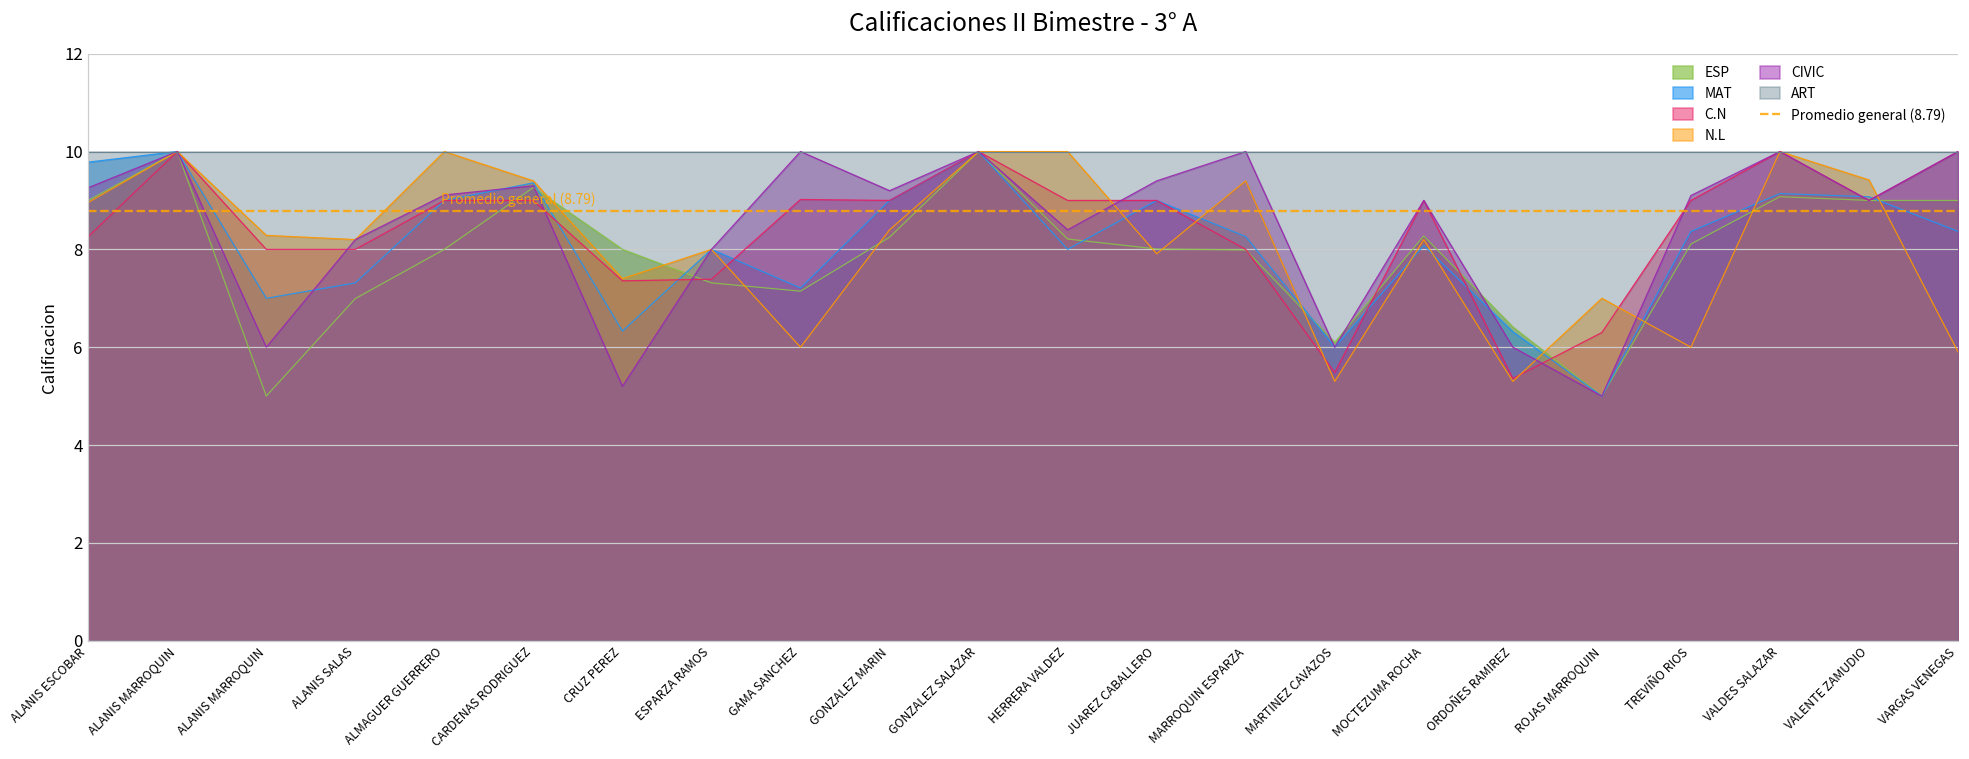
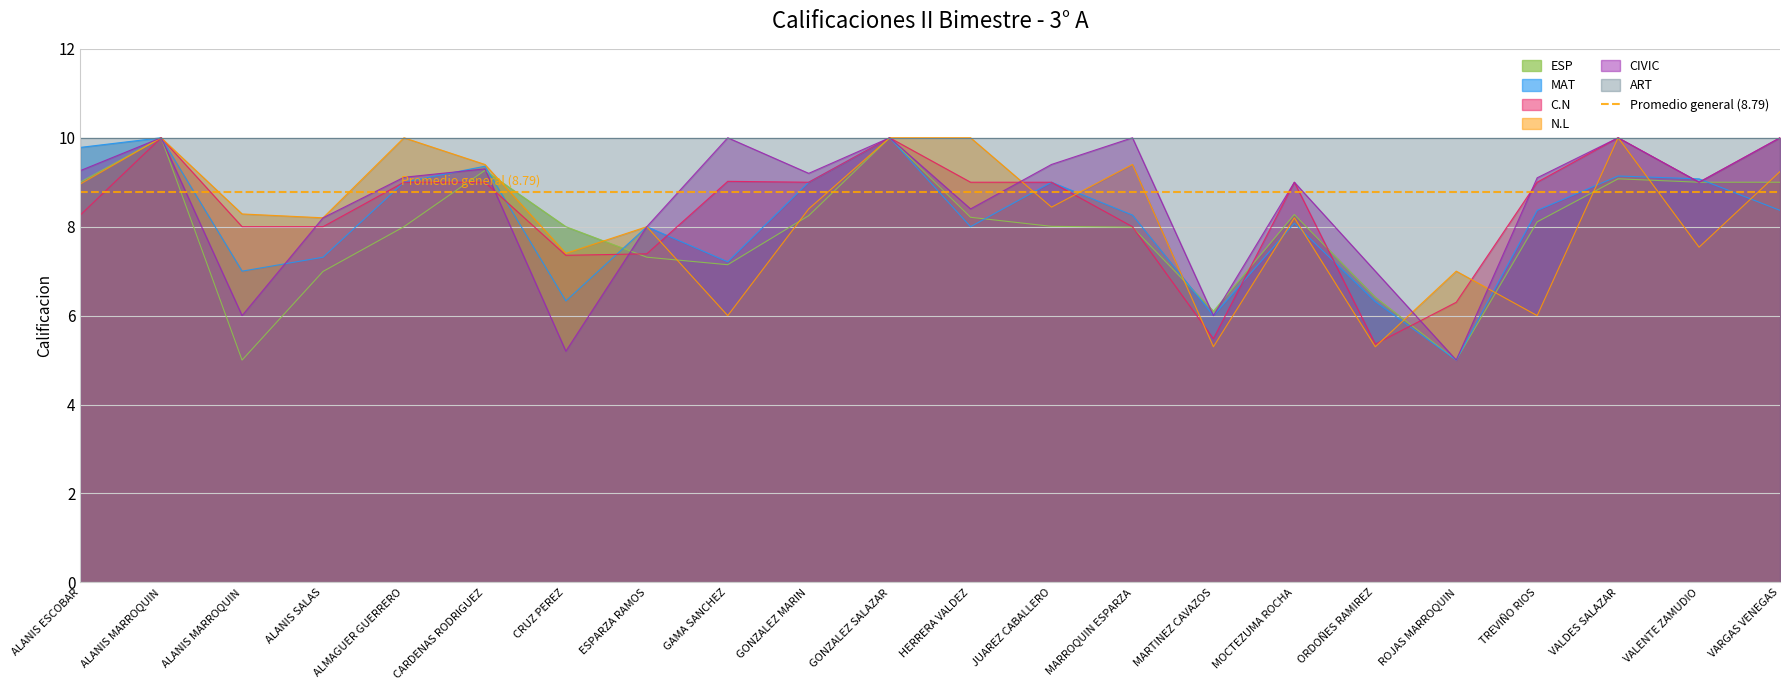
  {
    "ESP": {
      "ALANIS SALAS": 7.0,
      "ALMAGUER GUERRERO": 8.0,
      "CRUZ PEREZ": 8.0,
      "ESPARZA RAMOS": 7.3,
      "GAMA SANCHEZ": 7.1,
      "GONZALEZ MARIN": 8.2,
      "HERRERA VALDEZ": 8.2,
      "JUAREZ CABALLERO": 8.0,
      "MARTINEZ CAVAZOS": 6.1,
      "MOCTEZUMA ROCHA": 8.3,
      "ORDOÑES RAMIREZ": 6.4,
      "TREVIÑO RIOS": 8.1,
      "VALDES SALAZAR": 9.1,
      "VARGAS VENEGAS": 9.0
    },
    "MAT": {
      "ALANIS ESCOBAR": 9.8,
      "ALANIS SALAS": 7.3,
      "CRUZ PEREZ": 6.3,
      "GAMA SANCHEZ": 7.2,
      "HERRERA VALDEZ": 8.0,
      "MARROQUIN ESPARZA": 8.3,
      "MOCTEZUMA ROCHA": 8.1,
      "ORDOÑES RAMIREZ": 6.3,
      "TREVIÑO RIOS": 8.4,
      "VALDES SALAZAR": 9.1,
      "VALENTE ZAMUDIO": 9.1,
      "VARGAS VENEGAS": 8.4
    },
    "C.N": {
      "ALANIS ESCOBAR": 8.3,
      "ALANIS SALAS": 8.0,
      "ESPARZA RAMOS": 7.4,
      "GAMA SANCHEZ": 9.0,
      "HERRERA VALDEZ": 9.0,
      "MARTINEZ CAVAZOS": 5.5,
      "ORDOÑES RAMIREZ": 5.4,
      "ROJAS MARROQUIN": 6.3,
      "TREVIÑO RIOS": 9.0
    },
    "N.L": {
      "GAMA SANCHEZ": 6.0,
      "GONZALEZ MARIN": 8.4,
-     "JUAREZ CABALLERO": 7.9,
+     "JUAREZ CABALLERO": 8.4,
      "MARROQUIN ESPARZA": 9.4,
      "MARTINEZ CAVAZOS": 5.3,
      "MOCTEZUMA ROCHA": 8.2,
      "ORDOÑES RAMIREZ": 5.3,
      "ROJAS MARROQUIN": 7.0,
      "TREVIÑO RIOS": 6.0,
-     "VALENTE ZAMUDIO": 9.4,
-     "VARGAS VENEGAS": 5.9
+     "VALENTE ZAMUDIO": 7.5,
+     "VARGAS VENEGAS": 9.2
    },
    "CIVIC": {
      "ALANIS ESCOBAR": 9.3,
      "CRUZ PEREZ": 5.2,
      "GONZALEZ MARIN": 9.2,
      "HERRERA VALDEZ": 8.4,
      "JUAREZ CABALLERO": 9.4,
-     "ORDOÑES RAMIREZ": 6,
+     "ORDOÑES RAMIREZ": 7,
      "TREVIÑO RIOS": 9.1
    },
    "ART": {
      "ALANIS ESCOBAR": 10.0,
      "ALANIS SALAS": 10.0,
      "CARDENAS RODRIGUEZ": 10.0,
      "CRUZ PEREZ": 10.0,
      "ESPARZA RAMOS": 10.0,
      "GONZALEZ MARIN": 10.0,
      "JUAREZ CABALLERO": 10.0,
      "MARTINEZ CAVAZOS": 10.0,
      "MOCTEZUMA ROCHA": 10.0,
      "ORDOÑES RAMIREZ": 10.0,
      "ROJAS MARROQUIN": 10.0,
      "TREVIÑO RIOS": 10.0,
      "VALENTE ZAMUDIO": 10.0
    }
  }
